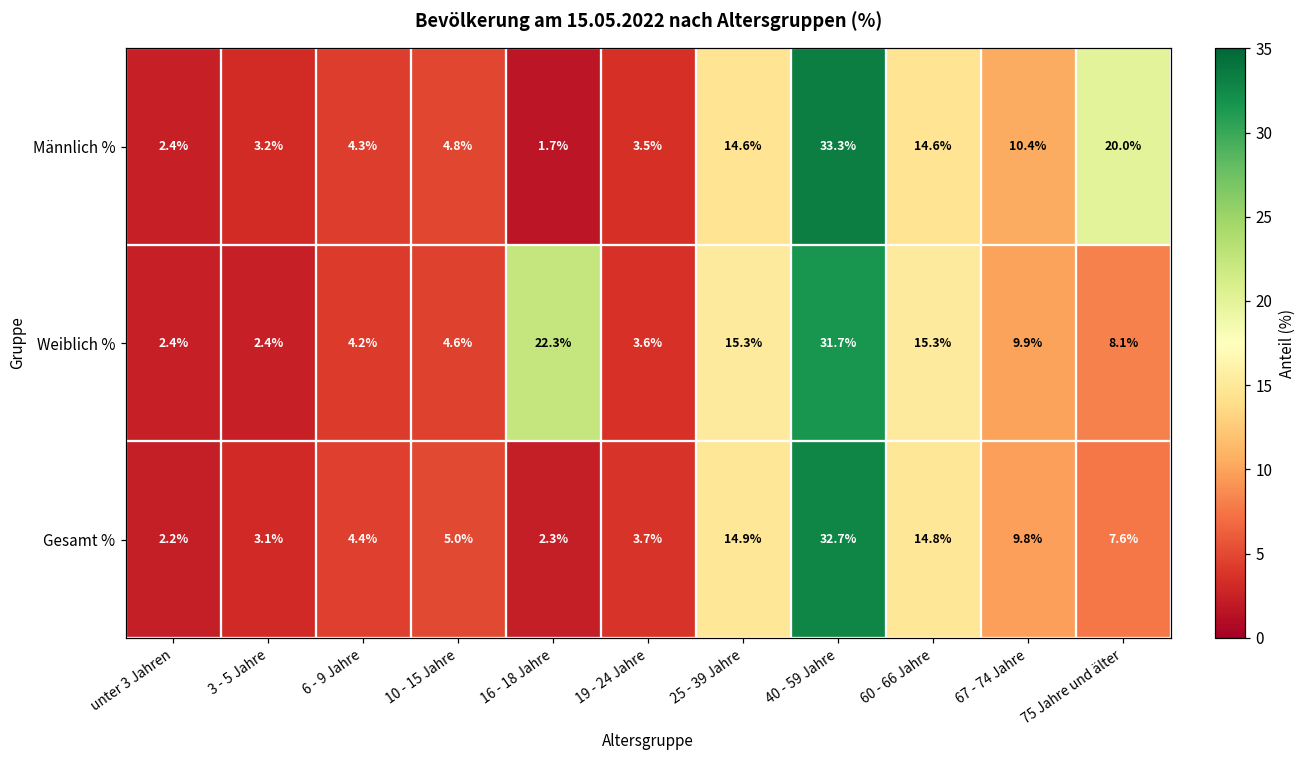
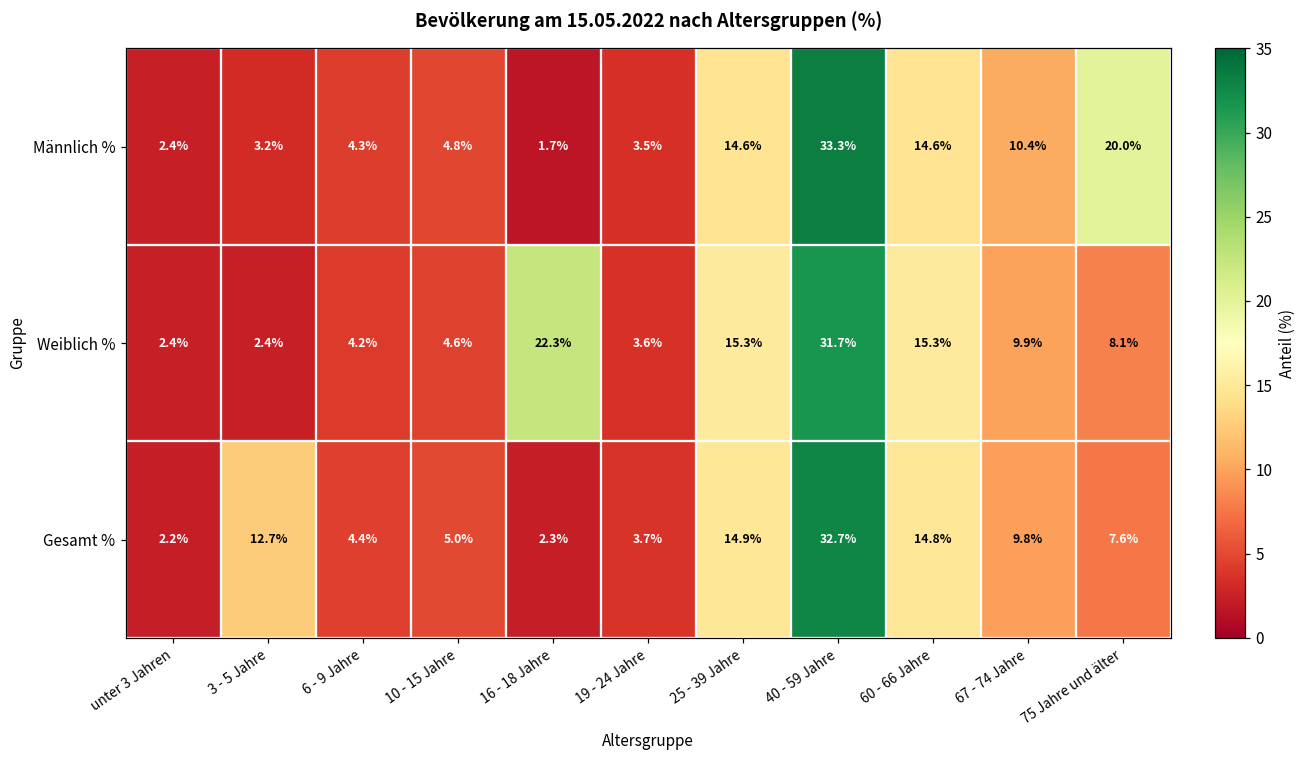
  {
    "Männlich %": {
      "unter 3 Jahren": "2.4%",
      "3 - 5 Jahre": "3.2%",
      "6 - 9 Jahre": "4.3%",
      "10 - 15 Jahre": "4.8%",
      "16 - 18 Jahre": "1.7%",
      "19 - 24 Jahre": "3.5%",
      "25 - 39 Jahre": "14.6%",
      "40 - 59 Jahre": "33.3%",
      "60 - 66 Jahre": "14.6%",
      "67 - 74 Jahre": "10.4%",
      "75 Jahre und älter": "20.0%"
    },
    "Weiblich %": {
      "unter 3 Jahren": "2.4%",
      "3 - 5 Jahre": "2.4%",
      "6 - 9 Jahre": "4.2%",
      "10 - 15 Jahre": "4.6%",
      "16 - 18 Jahre": "22.3%",
      "19 - 24 Jahre": "3.6%",
      "25 - 39 Jahre": "15.3%",
      "40 - 59 Jahre": "31.7%",
      "60 - 66 Jahre": "15.3%",
      "67 - 74 Jahre": "9.9%",
      "75 Jahre und älter": "8.1%"
    },
    "Gesamt %": {
      "unter 3 Jahren": "2.2%",
-     "3 - 5 Jahre": "3.1%",
+     "3 - 5 Jahre": "12.7%",
      "6 - 9 Jahre": "4.4%",
      "10 - 15 Jahre": "5.0%",
      "16 - 18 Jahre": "2.3%",
      "19 - 24 Jahre": "3.7%",
      "25 - 39 Jahre": "14.9%",
      "40 - 59 Jahre": "32.7%",
      "60 - 66 Jahre": "14.8%",
      "67 - 74 Jahre": "9.8%",
      "75 Jahre und älter": "7.6%"
    }
  }
